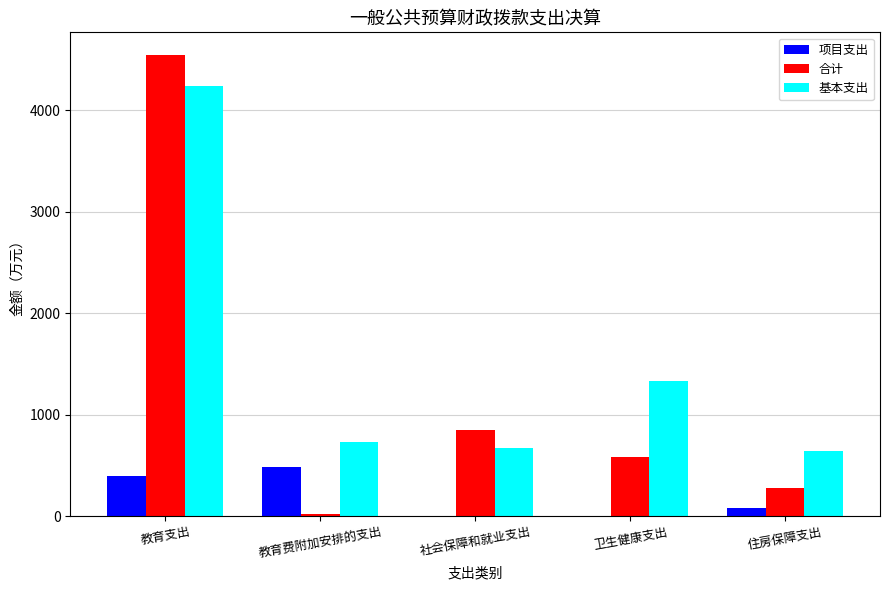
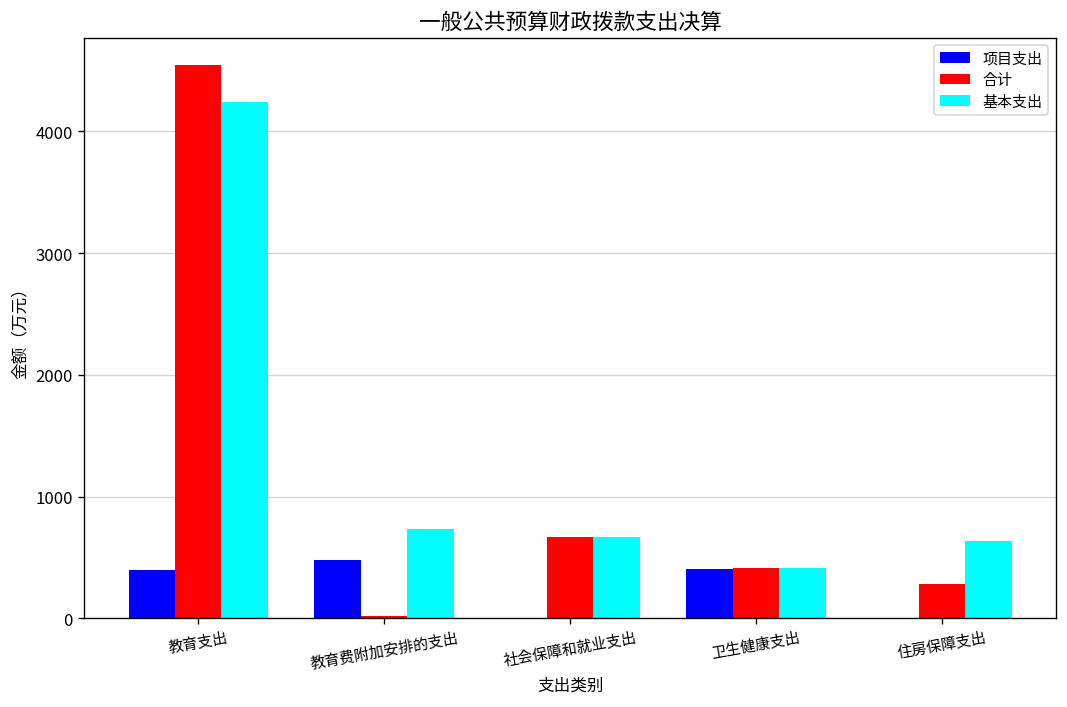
  {
    "项目支出": {
      "教育支出": 390,
      "教育费附加安排的支出": 480,
-     "卫生健康支出": 0,
-     "住房保障支出": 80
+     "卫生健康支出": 400,
+     "住房保障支出": 0
    },
    "合计": {
      "教育支出": 4540,
-     "社会保障和就业支出": 850,
-     "卫生健康支出": 580,
+     "社会保障和就业支出": 670,
+     "卫生健康支出": 410,
      "住房保障支出": 280
    },
    "基本支出": {
      "教育支出": 4240,
      "教育费附加安排的支出": 730,
      "社会保障和就业支出": 670,
-     "卫生健康支出": 1330,
+     "卫生健康支出": 410,
      "住房保障支出": 640
    }
  }
